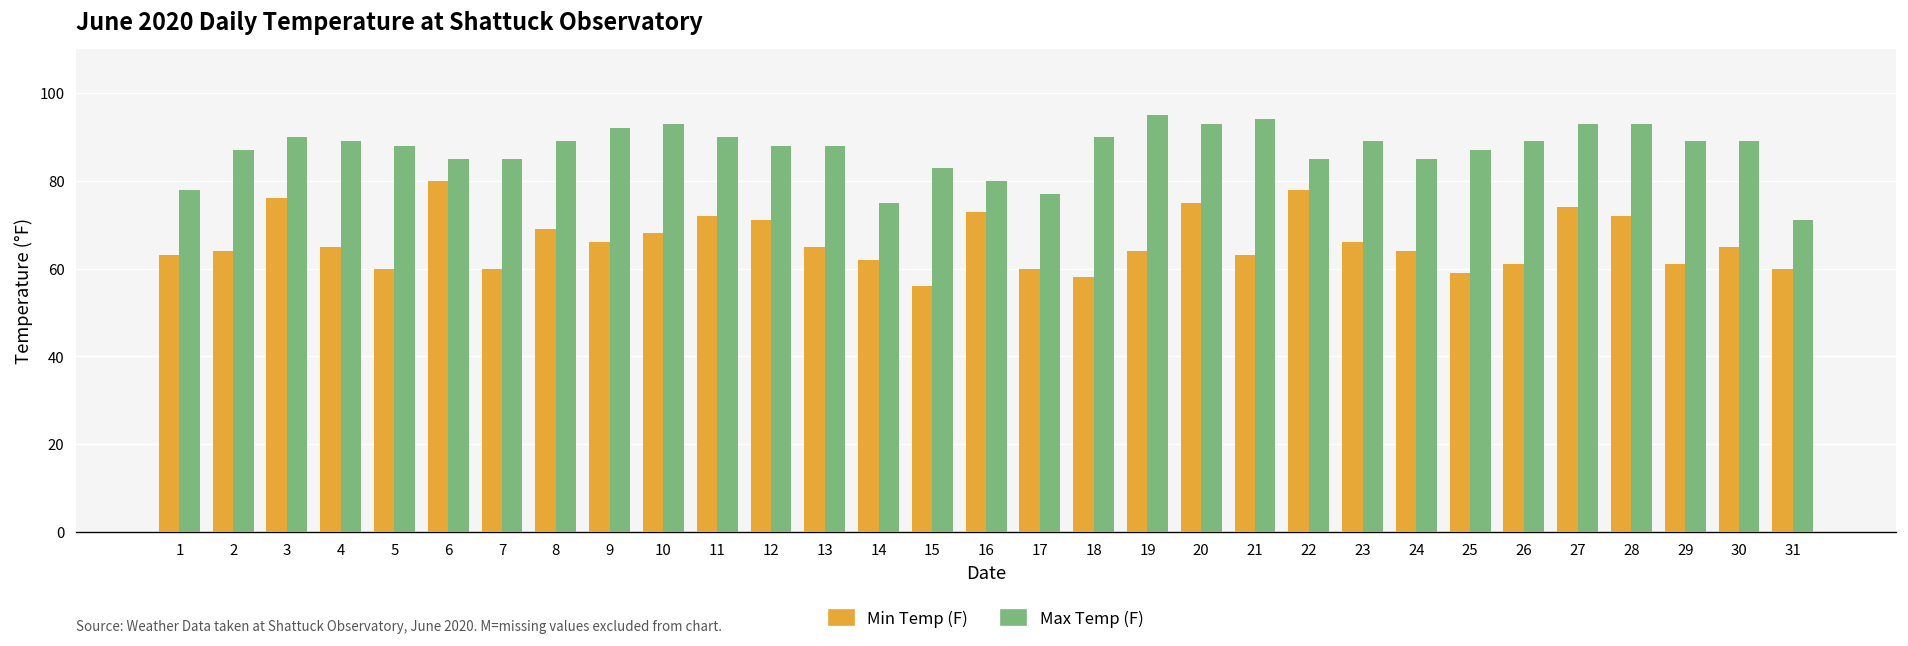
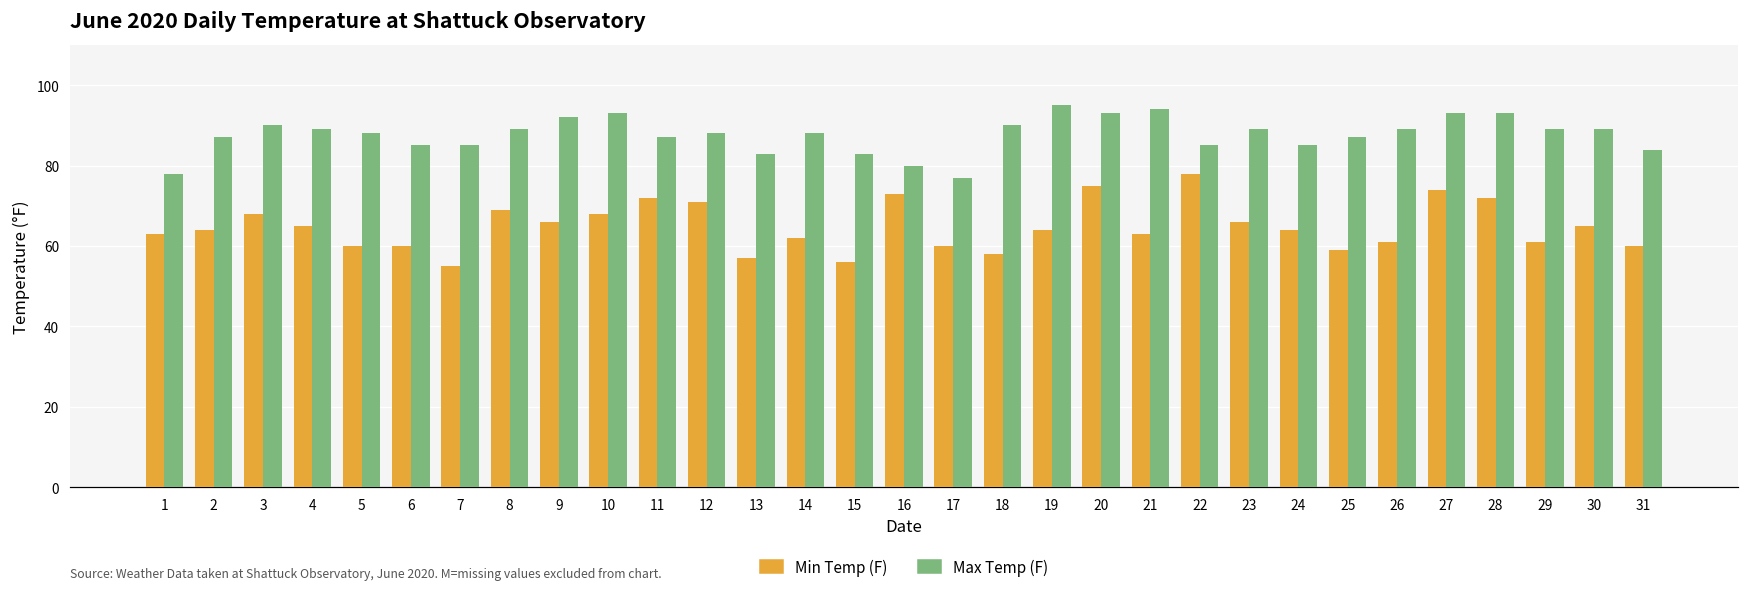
  {
    "Min Temp (F)": {
      "1": 63,
      "2": 64,
-     "3": 76,
+     "3": 68,
      "4": 65,
      "5": 60,
-     "6": 80,
-     "7": 60,
+     "6": 60,
+     "7": 55,
      "8": 69,
      "9": 66,
      "10": 68,
      "11": 72,
      "12": 71,
-     "13": 65,
+     "13": 57,
      "14": 62,
      "15": 56,
      "16": 73,
      "17": 60,
      "18": 58,
      "19": 64,
      "20": 75,
      "21": 63,
      "22": 78,
      "23": 66,
      "24": 64,
      "25": 59,
      "26": 61,
      "27": 74,
      "28": 72,
      "29": 61,
      "30": 65,
      "31": 60
    },
    "Max Temp (F)": {
      "1": 78,
      "2": 87,
      "3": 90,
      "4": 89,
      "5": 88,
      "6": 85,
      "7": 85,
      "8": 89,
      "9": 92,
      "10": 93,
-     "11": 90,
+     "11": 87,
      "12": 88,
-     "13": 88,
-     "14": 75,
+     "13": 83,
+     "14": 88,
      "15": 83,
      "16": 80,
      "17": 77,
      "18": 90,
      "19": 95,
      "20": 93,
      "21": 94,
      "22": 85,
      "23": 89,
      "24": 85,
      "25": 87,
      "26": 89,
      "27": 93,
      "28": 93,
      "29": 89,
      "30": 89,
-     "31": 71
+     "31": 84
    }
  }
